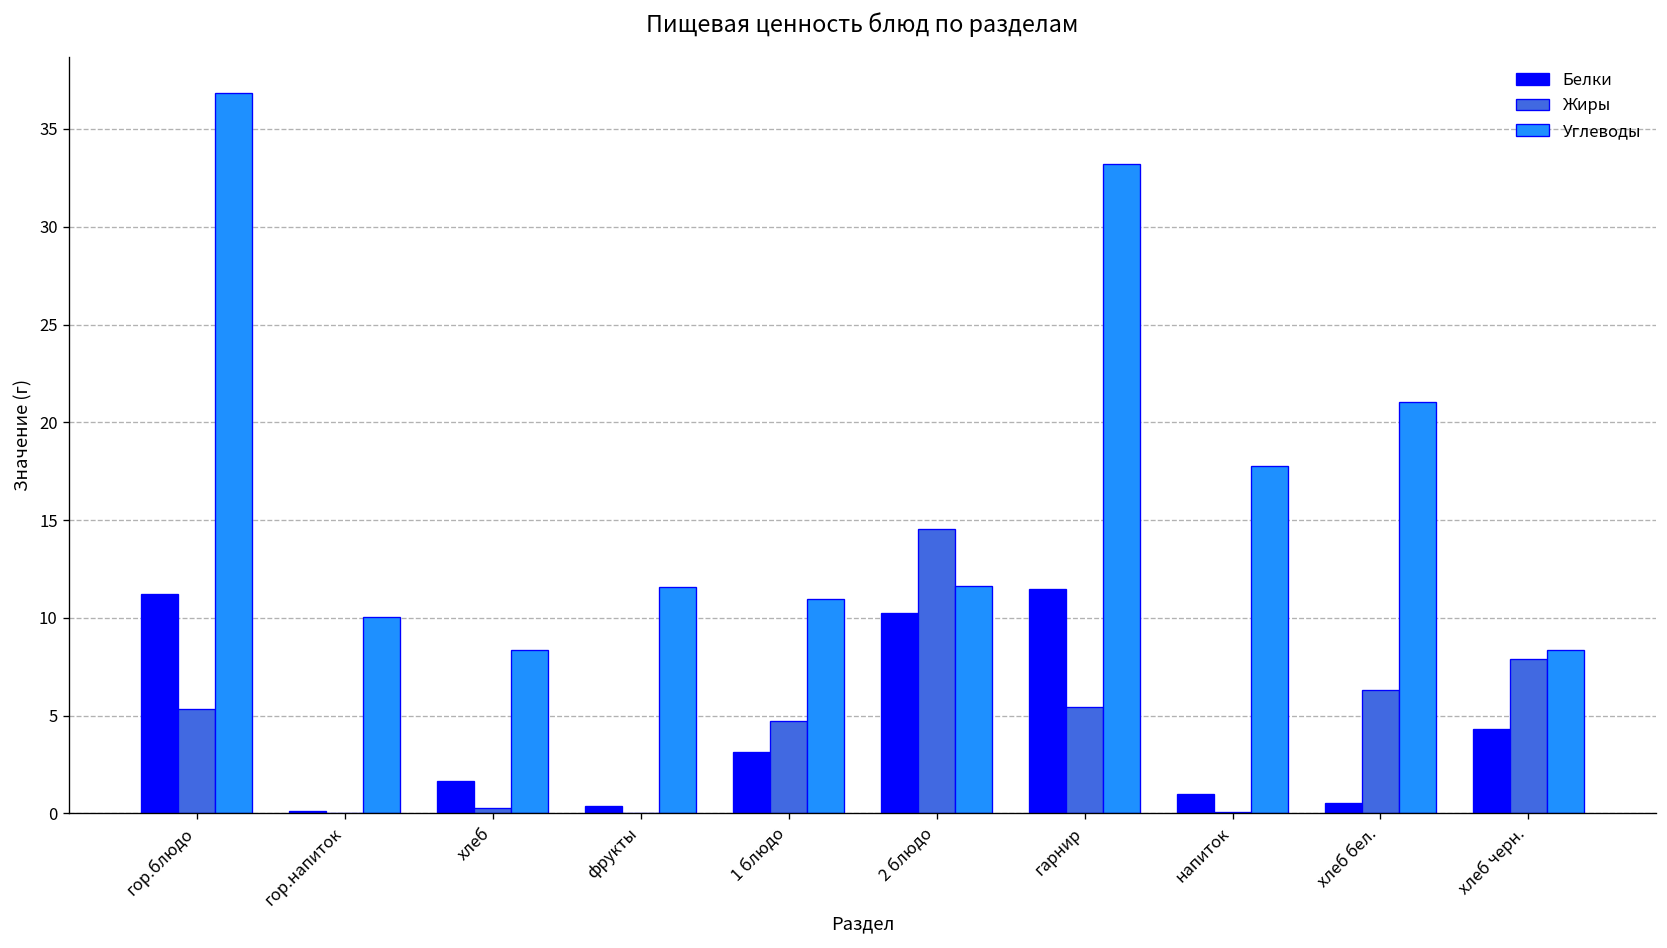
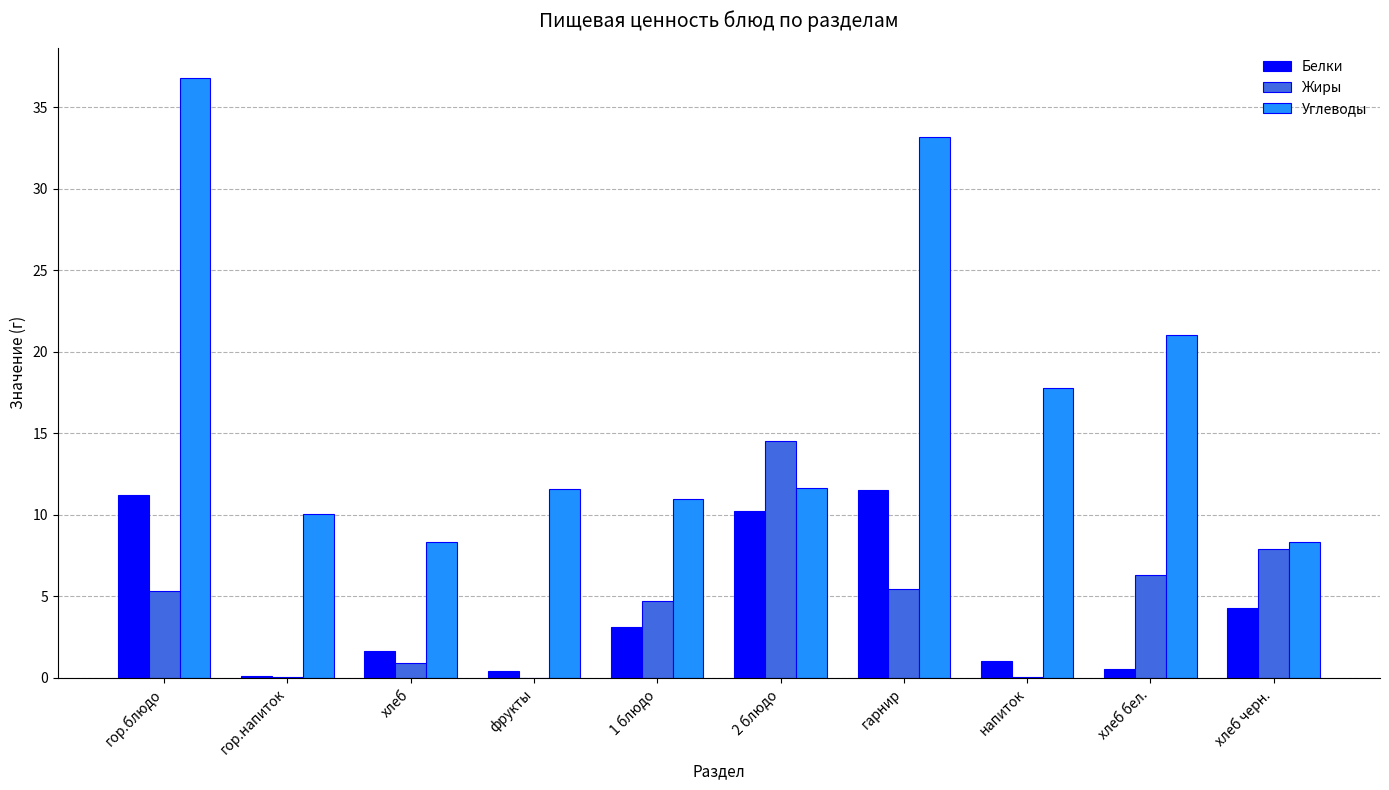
  {
    "Белки": {
      "гор.блюдо": 11.2,
      "хлеб": 1.7,
      "фрукты": 0.4,
      "1 блюдо": 3.1,
      "2 блюдо": 10.3,
      "гарнир": 11.5,
      "напиток": 1.0,
      "хлеб бел.": 0.6,
      "хлеб черн.": 4.3
    },
    "Жиры": {
      "гор.блюдо": 5.4,
-     "хлеб": 0.3,
+     "хлеб": 0.9,
      "фрукты": 0.0,
      "1 блюдо": 4.7,
      "2 блюдо": 14.5,
      "гарнир": 5.5,
      "хлеб бел.": 6.3,
      "хлеб черн.": 7.9
    },
    "Углеводы": {
      "гор.блюдо": 36.8,
      "гор.напиток": 10.0,
      "хлеб": 8.4,
      "фрукты": 11.6,
      "1 блюдо": 11.0,
      "2 блюдо": 11.6,
      "гарнир": 33.2,
      "напиток": 17.8,
      "хлеб бел.": 21.0,
      "хлеб черн.": 8.4
    }
  }
